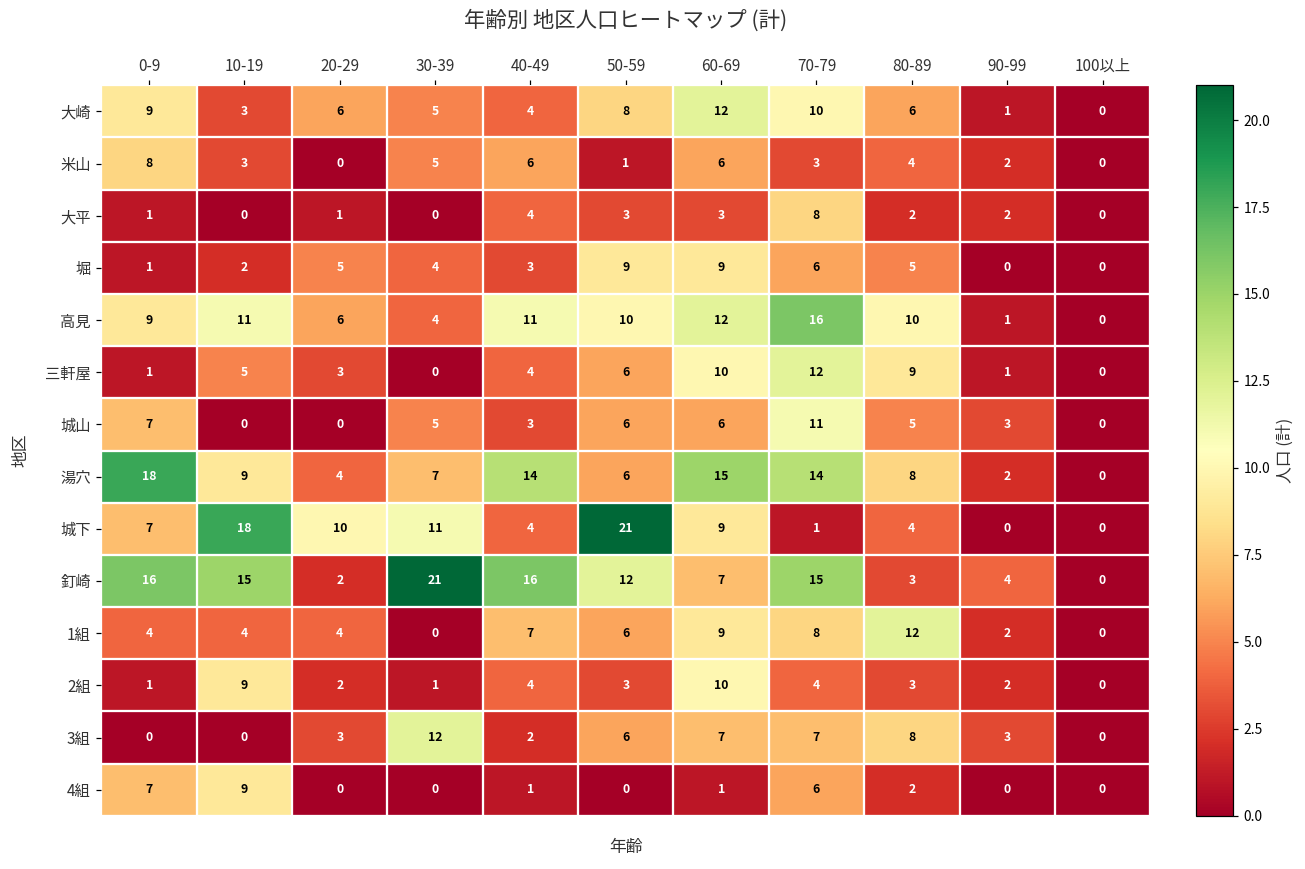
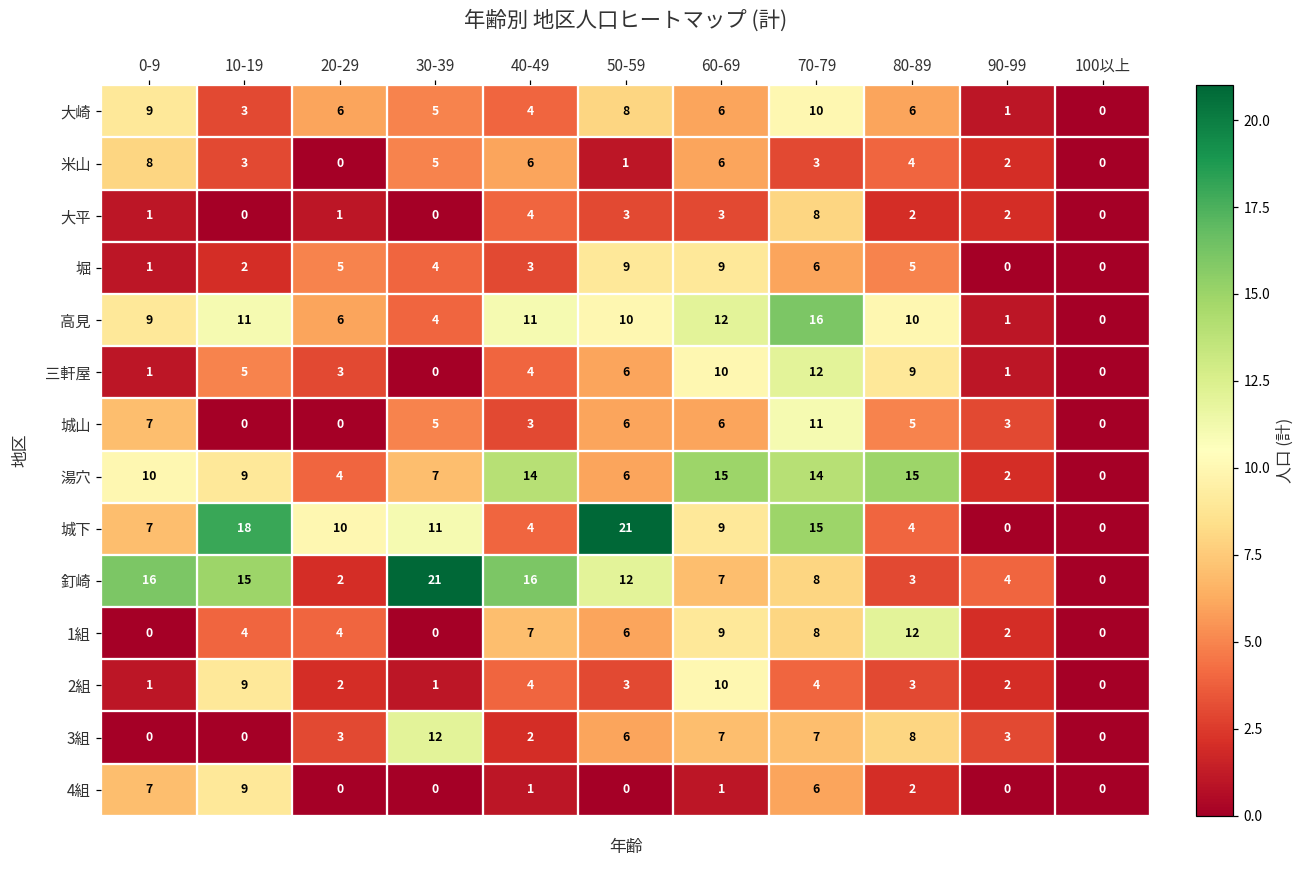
  {
    "大崎": {
      "0-9": 9,
      "10-19": 3,
      "20-29": 6,
      "30-39": 5,
      "40-49": 4,
      "50-59": 8,
-     "60-69": 12,
+     "60-69": 6,
      "70-79": 10,
      "80-89": 6,
      "90-99": 1,
      "100以上": 0
    },
    "米山": {
      "0-9": 8,
      "10-19": 3,
      "20-29": 0,
      "30-39": 5,
      "40-49": 6,
      "50-59": 1,
      "60-69": 6,
      "70-79": 3,
      "80-89": 4,
      "90-99": 2,
      "100以上": 0
    },
    "大平": {
      "0-9": 1,
      "10-19": 0,
      "20-29": 1,
      "30-39": 0,
      "40-49": 4,
      "50-59": 3,
      "60-69": 3,
      "70-79": 8,
      "80-89": 2,
      "90-99": 2,
      "100以上": 0
    },
    "堀": {
      "0-9": 1,
      "10-19": 2,
      "20-29": 5,
      "30-39": 4,
      "40-49": 3,
      "50-59": 9,
      "60-69": 9,
      "70-79": 6,
      "80-89": 5,
      "90-99": 0,
      "100以上": 0
    },
    "高見": {
      "0-9": 9,
      "10-19": 11,
      "20-29": 6,
      "30-39": 4,
      "40-49": 11,
      "50-59": 10,
      "60-69": 12,
      "70-79": 16,
      "80-89": 10,
      "90-99": 1,
      "100以上": 0
    },
    "三軒屋": {
      "0-9": 1,
      "10-19": 5,
      "20-29": 3,
      "30-39": 0,
      "40-49": 4,
      "50-59": 6,
      "60-69": 10,
      "70-79": 12,
      "80-89": 9,
      "90-99": 1,
      "100以上": 0
    },
    "城山": {
      "0-9": 7,
      "10-19": 0,
      "20-29": 0,
      "30-39": 5,
      "40-49": 3,
      "50-59": 6,
      "60-69": 6,
      "70-79": 11,
      "80-89": 5,
      "90-99": 3,
      "100以上": 0
    },
    "湯穴": {
-     "0-9": 18,
+     "0-9": 10,
      "10-19": 9,
      "20-29": 4,
      "30-39": 7,
      "40-49": 14,
      "50-59": 6,
      "60-69": 15,
      "70-79": 14,
-     "80-89": 8,
+     "80-89": 15,
      "90-99": 2,
      "100以上": 0
    },
    "城下": {
      "0-9": 7,
      "10-19": 18,
      "20-29": 10,
      "30-39": 11,
      "40-49": 4,
      "50-59": 21,
      "60-69": 9,
-     "70-79": 1,
+     "70-79": 15,
      "80-89": 4,
      "90-99": 0,
      "100以上": 0
    },
    "釘崎": {
      "0-9": 16,
      "10-19": 15,
      "20-29": 2,
      "30-39": 21,
      "40-49": 16,
      "50-59": 12,
      "60-69": 7,
-     "70-79": 15,
+     "70-79": 8,
      "80-89": 3,
      "90-99": 4,
      "100以上": 0
    },
    "1組": {
-     "0-9": 4,
+     "0-9": 0,
      "10-19": 4,
      "20-29": 4,
      "30-39": 0,
      "40-49": 7,
      "50-59": 6,
      "60-69": 9,
      "70-79": 8,
      "80-89": 12,
      "90-99": 2,
      "100以上": 0
    },
    "2組": {
      "0-9": 1,
      "10-19": 9,
      "20-29": 2,
      "30-39": 1,
      "40-49": 4,
      "50-59": 3,
      "60-69": 10,
      "70-79": 4,
      "80-89": 3,
      "90-99": 2,
      "100以上": 0
    },
    "3組": {
      "0-9": 0,
      "10-19": 0,
      "20-29": 3,
      "30-39": 12,
      "40-49": 2,
      "50-59": 6,
      "60-69": 7,
      "70-79": 7,
      "80-89": 8,
      "90-99": 3,
      "100以上": 0
    },
    "4組": {
      "0-9": 7,
      "10-19": 9,
      "20-29": 0,
      "30-39": 0,
      "40-49": 1,
      "50-59": 0,
      "60-69": 1,
      "70-79": 6,
      "80-89": 2,
      "90-99": 0,
      "100以上": 0
    }
  }
